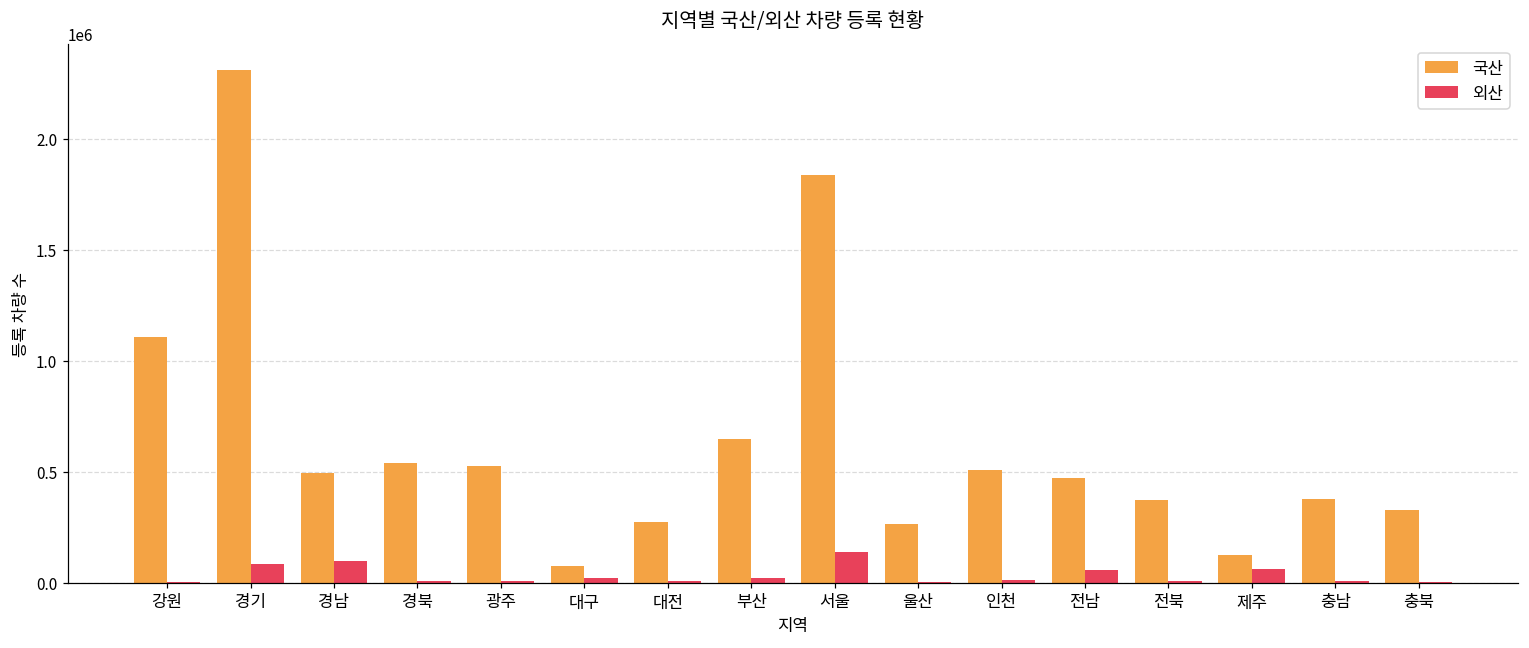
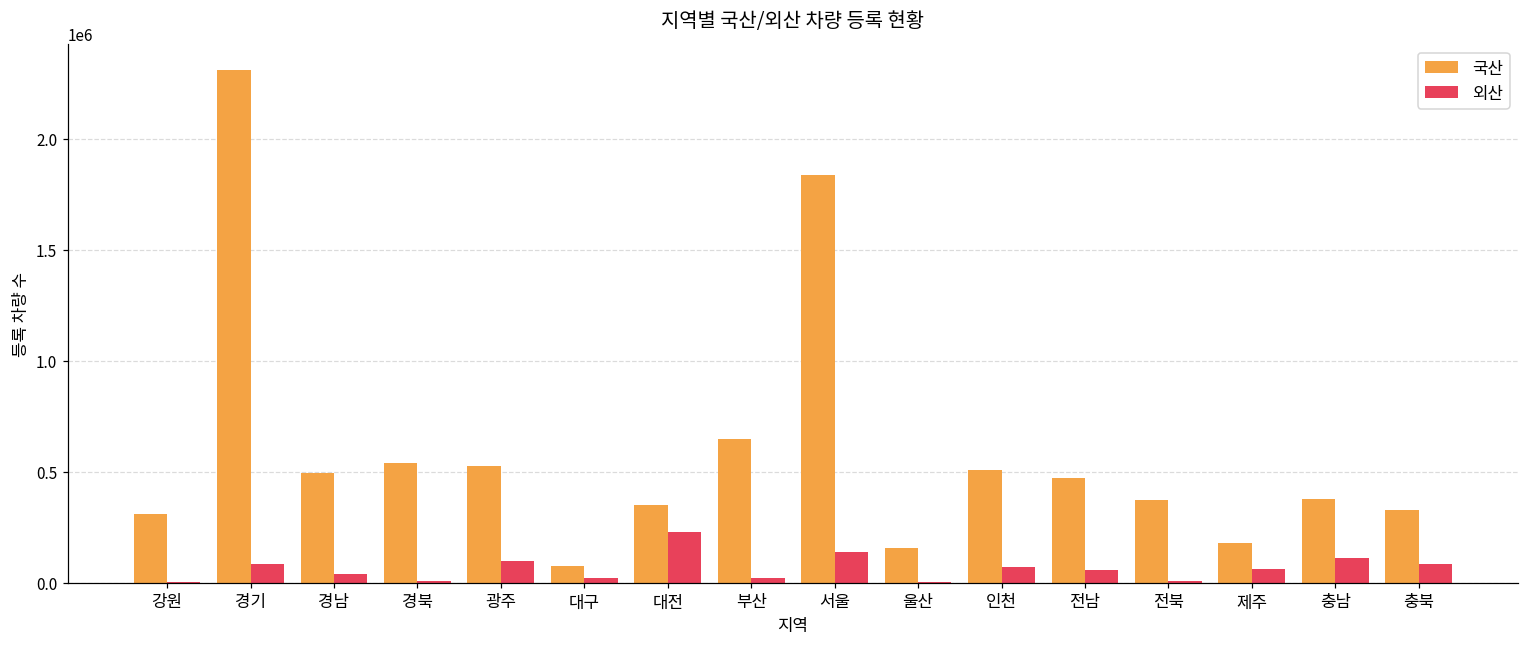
  {
    "국산": {
-     "강원": 1110000,
+     "강원": 310000,
      "경기": 2310000,
      "경남": 490000,
      "경북": 540000,
      "광주": 530000,
      "대구": 80000,
-     "대전": 270000,
+     "대전": 350000,
      "부산": 650000,
      "서울": 1830000,
-     "울산": 260000,
+     "울산": 160000,
      "인천": 510000,
      "전남": 470000,
      "전북": 370000,
-     "제주": 130000,
+     "제주": 180000,
      "충남": 380000,
      "충북": 330000
    },
    "외산": {
      "경기": 90000,
-     "경남": 100000,
-     "광주": 10000,
+     "경남": 40000,
+     "광주": 100000,
      "대구": 20000,
-     "대전": 10000,
+     "대전": 230000,
      "부산": 20000,
      "서울": 140000,
-     "인천": 10000,
+     "인천": 70000,
      "전남": 60000,
      "제주": 60000,
-     "충남": 10000,
-     "충북": 10000
+     "충남": 110000,
+     "충북": 90000
    }
  }
